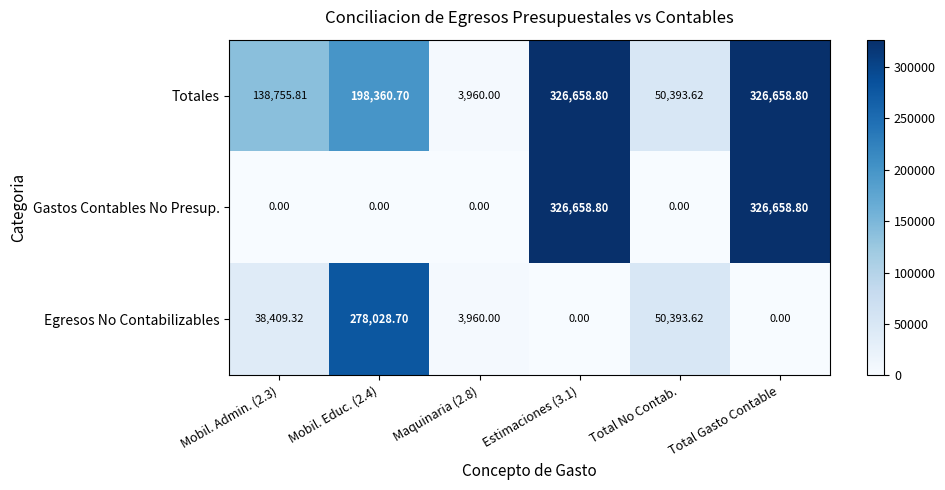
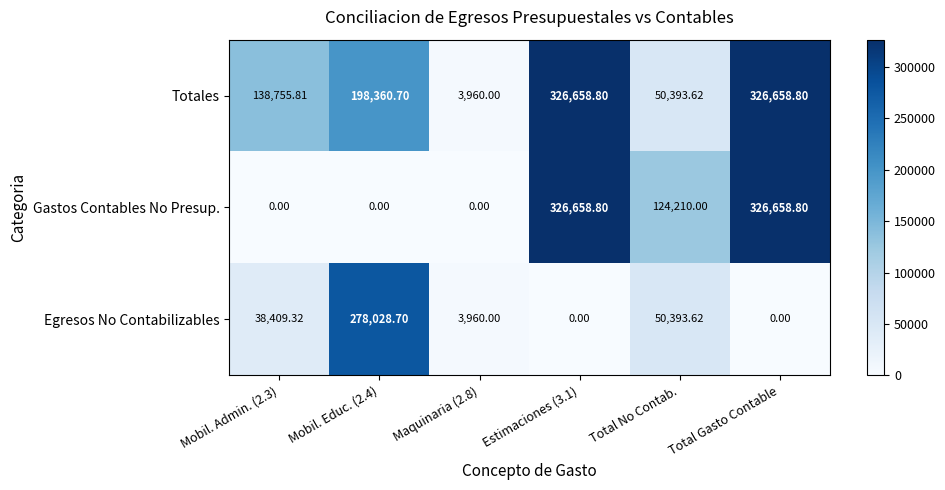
  {
    "Totales": {
      "Mobil. Admin. (2.3)": "138,755.81",
      "Mobil. Educ. (2.4)": "198,360.70",
      "Maquinaria (2.8)": "3,960.00",
      "Estimaciones (3.1)": "326,658.80",
      "Total No Contab.": "50,393.62",
      "Total Gasto Contable": "326,658.80"
    },
    "Gastos Contables No Presup.": {
      "Mobil. Admin. (2.3)": "0.00",
      "Mobil. Educ. (2.4)": "0.00",
      "Maquinaria (2.8)": "0.00",
      "Estimaciones (3.1)": "326,658.80",
-     "Total No Contab.": "0.00",
+     "Total No Contab.": "124,210.00",
      "Total Gasto Contable": "326,658.80"
    },
    "Egresos No Contabilizables": {
      "Mobil. Admin. (2.3)": "38,409.32",
      "Mobil. Educ. (2.4)": "278,028.70",
      "Maquinaria (2.8)": "3,960.00",
      "Estimaciones (3.1)": "0.00",
      "Total No Contab.": "50,393.62",
      "Total Gasto Contable": "0.00"
    }
  }
